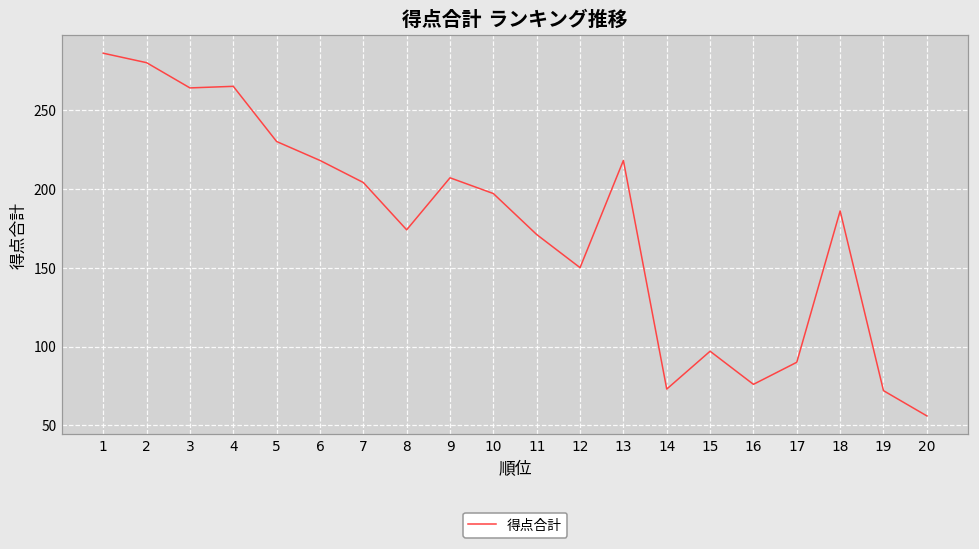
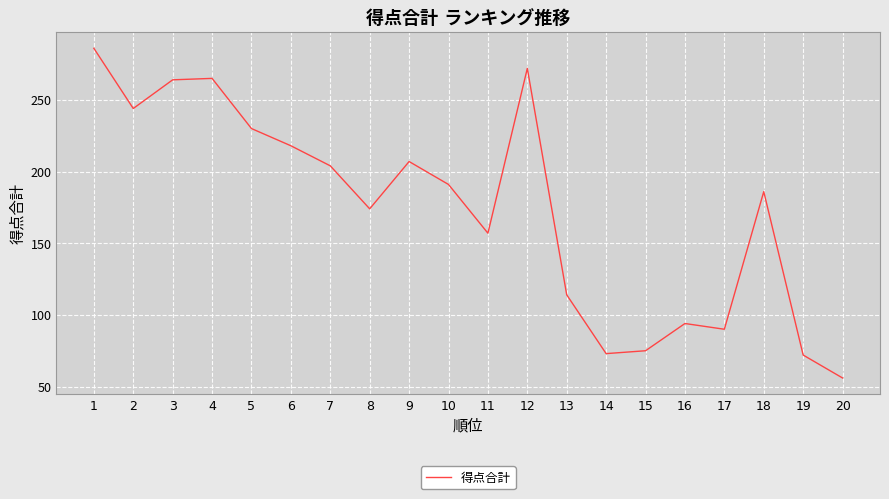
  {
    "1": 286,
-   "2": 280,
+   "2": 244,
    "3": 264,
    "4": 265,
    "5": 230,
    "6": 218,
    "7": 204,
    "8": 174,
    "9": 207,
-   "10": 197,
-   "11": 171,
-   "12": 150,
-   "13": 218,
+   "10": 191,
+   "11": 157,
+   "12": 272,
+   "13": 114,
    "14": 73,
-   "15": 97,
-   "16": 76,
+   "15": 75,
+   "16": 94,
    "17": 90,
    "18": 186,
    "19": 72,
    "20": 56
  }
